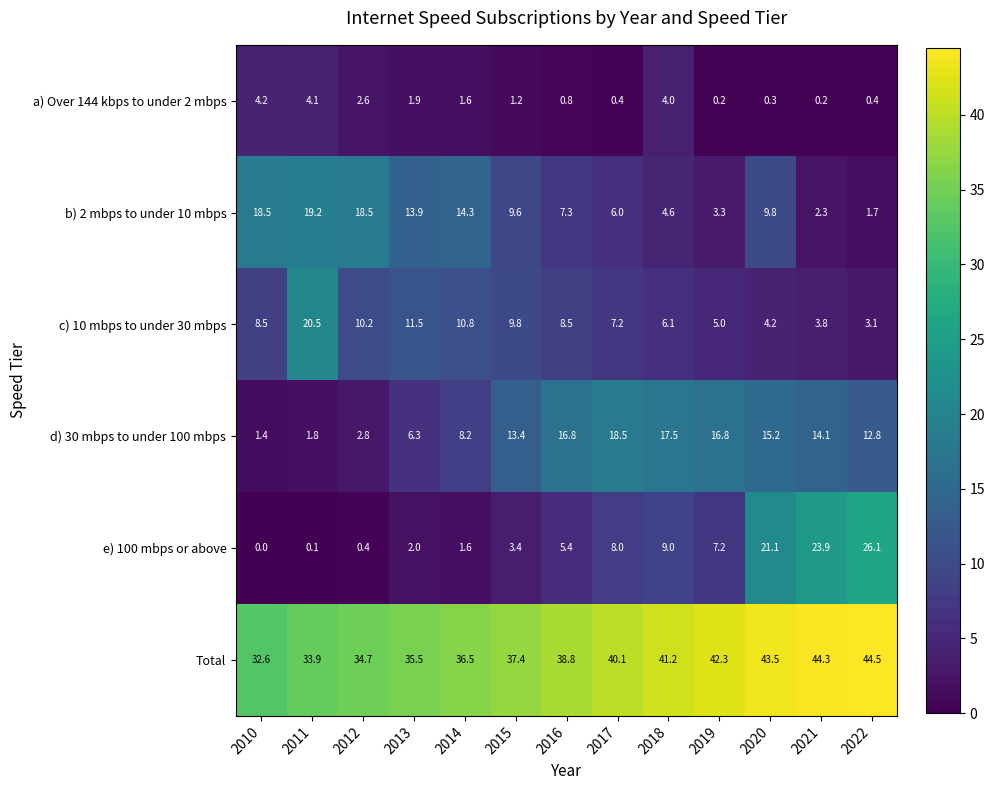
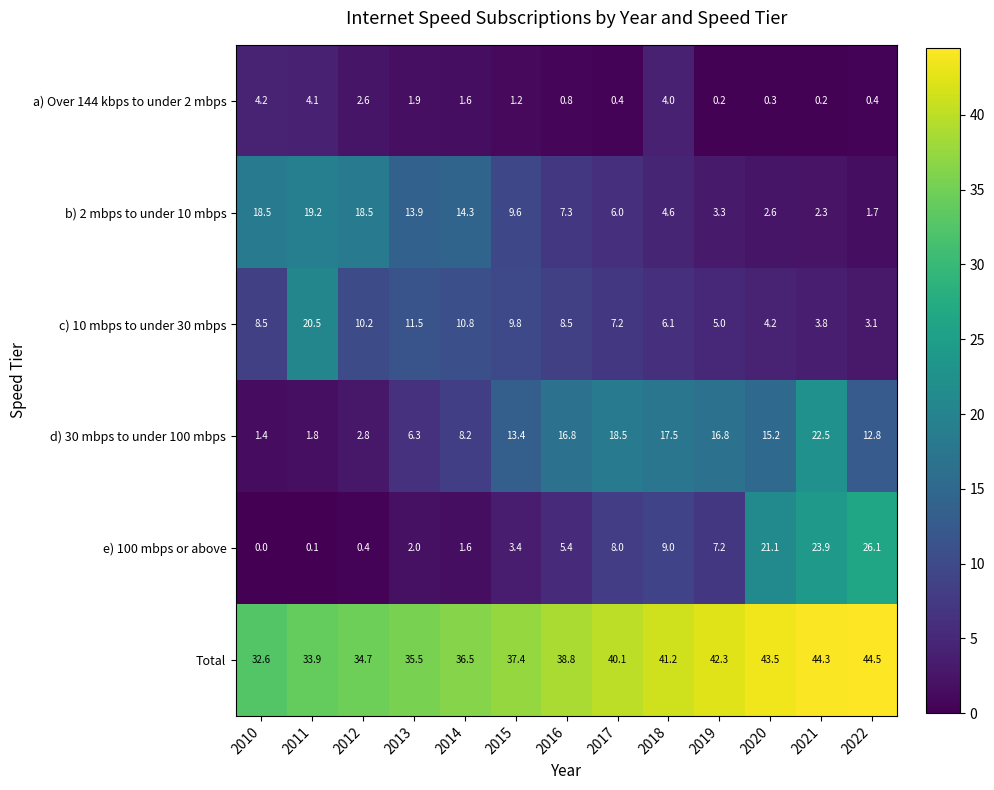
  {
    "a) Over 144 kbps to under 2 mbps": {
      "2010": 4.2,
      "2011": 4.1,
      "2012": 2.6,
      "2013": 1.9,
      "2014": 1.6,
      "2015": 1.2,
      "2016": 0.8,
      "2017": 0.4,
      "2018": 4.0,
      "2019": 0.2,
      "2020": 0.3,
      "2021": 0.2,
      "2022": 0.4
    },
    "b) 2 mbps to under 10 mbps": {
      "2010": 18.5,
      "2011": 19.2,
      "2012": 18.5,
      "2013": 13.9,
      "2014": 14.3,
      "2015": 9.6,
      "2016": 7.3,
      "2017": 6.0,
      "2018": 4.6,
      "2019": 3.3,
-     "2020": 9.8,
+     "2020": 2.6,
      "2021": 2.3,
      "2022": 1.7
    },
    "c) 10 mbps to under 30 mbps": {
      "2010": 8.5,
      "2011": 20.5,
      "2012": 10.2,
      "2013": 11.5,
      "2014": 10.8,
      "2015": 9.8,
      "2016": 8.5,
      "2017": 7.2,
      "2018": 6.1,
      "2019": 5.0,
      "2020": 4.2,
      "2021": 3.8,
      "2022": 3.1
    },
    "d) 30 mbps to under 100 mbps": {
      "2010": 1.4,
      "2011": 1.8,
      "2012": 2.8,
      "2013": 6.3,
      "2014": 8.2,
      "2015": 13.4,
      "2016": 16.8,
      "2017": 18.5,
      "2018": 17.5,
      "2019": 16.8,
      "2020": 15.2,
-     "2021": 14.1,
+     "2021": 22.5,
      "2022": 12.8
    },
    "e) 100 mbps or above": {
      "2010": 0.0,
      "2011": 0.1,
      "2012": 0.4,
      "2013": 2.0,
      "2014": 1.6,
      "2015": 3.4,
      "2016": 5.4,
      "2017": 8.0,
      "2018": 9.0,
      "2019": 7.2,
      "2020": 21.1,
      "2021": 23.9,
      "2022": 26.1
    },
    "Total": {
      "2010": 32.6,
      "2011": 33.9,
      "2012": 34.7,
      "2013": 35.5,
      "2014": 36.5,
      "2015": 37.4,
      "2016": 38.8,
      "2017": 40.1,
      "2018": 41.2,
      "2019": 42.3,
      "2020": 43.5,
      "2021": 44.3,
      "2022": 44.5
    }
  }
